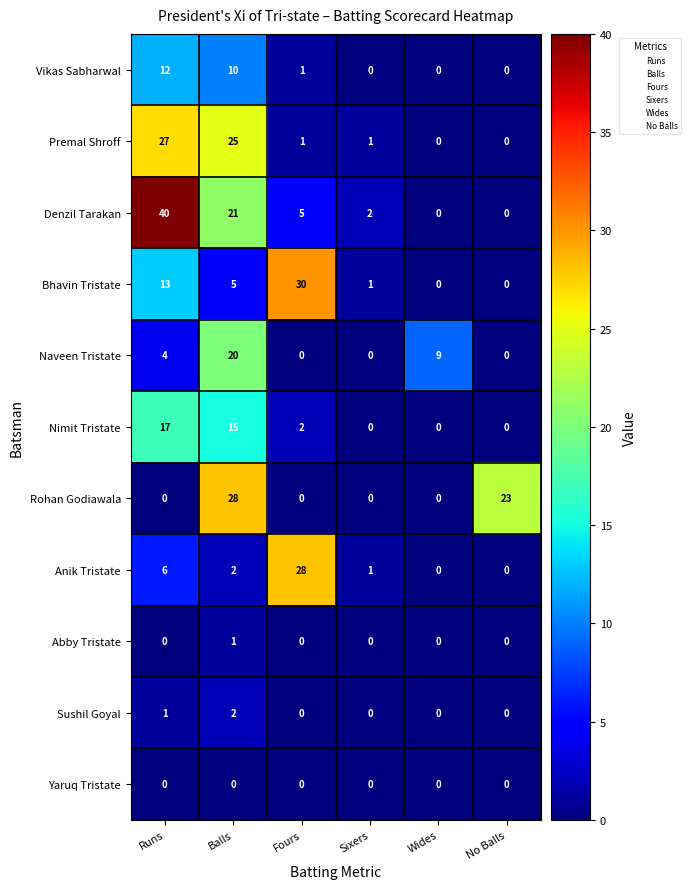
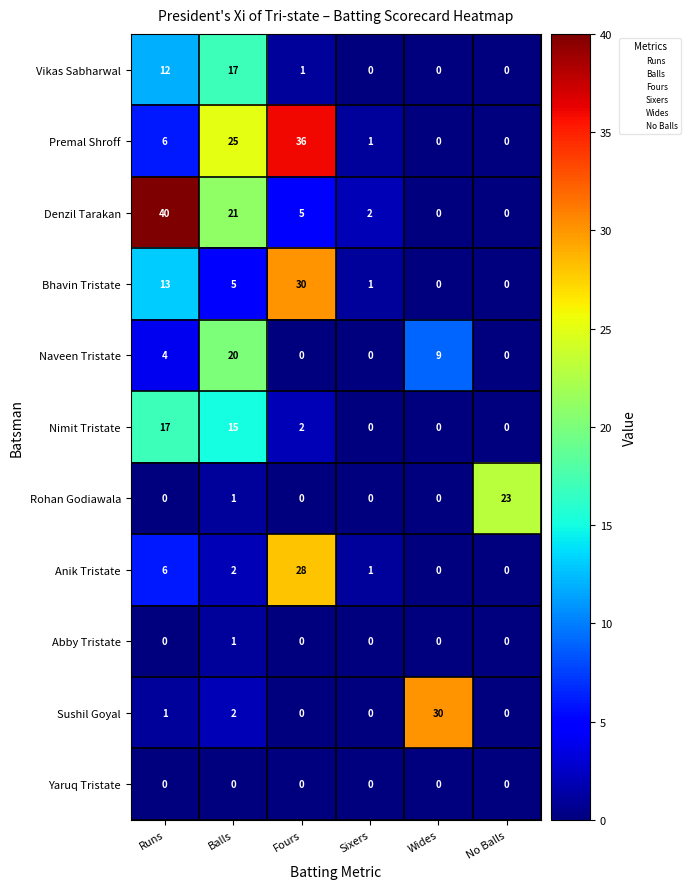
  {
    "Vikas Sabharwal": {
      "Runs": 12,
-     "Balls": 10,
+     "Balls": 17,
      "Fours": 1,
      "Sixers": 0,
      "Wides": 0,
      "No Balls": 0
    },
    "Premal Shroff": {
-     "Runs": 27,
+     "Runs": 6,
      "Balls": 25,
-     "Fours": 1,
+     "Fours": 36,
      "Sixers": 1,
      "Wides": 0,
      "No Balls": 0
    },
    "Denzil Tarakan": {
      "Runs": 40,
      "Balls": 21,
      "Fours": 5,
      "Sixers": 2,
      "Wides": 0,
      "No Balls": 0
    },
    "Bhavin Tristate": {
      "Runs": 13,
      "Balls": 5,
      "Fours": 30,
      "Sixers": 1,
      "Wides": 0,
      "No Balls": 0
    },
    "Naveen Tristate": {
      "Runs": 4,
      "Balls": 20,
      "Fours": 0,
      "Sixers": 0,
      "Wides": 9,
      "No Balls": 0
    },
    "Nimit Tristate": {
      "Runs": 17,
      "Balls": 15,
      "Fours": 2,
      "Sixers": 0,
      "Wides": 0,
      "No Balls": 0
    },
    "Rohan Godiawala": {
      "Runs": 0,
-     "Balls": 28,
+     "Balls": 1,
      "Fours": 0,
      "Sixers": 0,
      "Wides": 0,
      "No Balls": 23
    },
    "Anik Tristate": {
      "Runs": 6,
      "Balls": 2,
      "Fours": 28,
      "Sixers": 1,
      "Wides": 0,
      "No Balls": 0
    },
    "Abby Tristate": {
      "Runs": 0,
      "Balls": 1,
      "Fours": 0,
      "Sixers": 0,
      "Wides": 0,
      "No Balls": 0
    },
    "Sushil Goyal": {
      "Runs": 1,
      "Balls": 2,
      "Fours": 0,
      "Sixers": 0,
-     "Wides": 0,
+     "Wides": 30,
      "No Balls": 0
    },
    "Yaruq Tristate": {
      "Runs": 0,
      "Balls": 0,
      "Fours": 0,
      "Sixers": 0,
      "Wides": 0,
      "No Balls": 0
    }
  }
